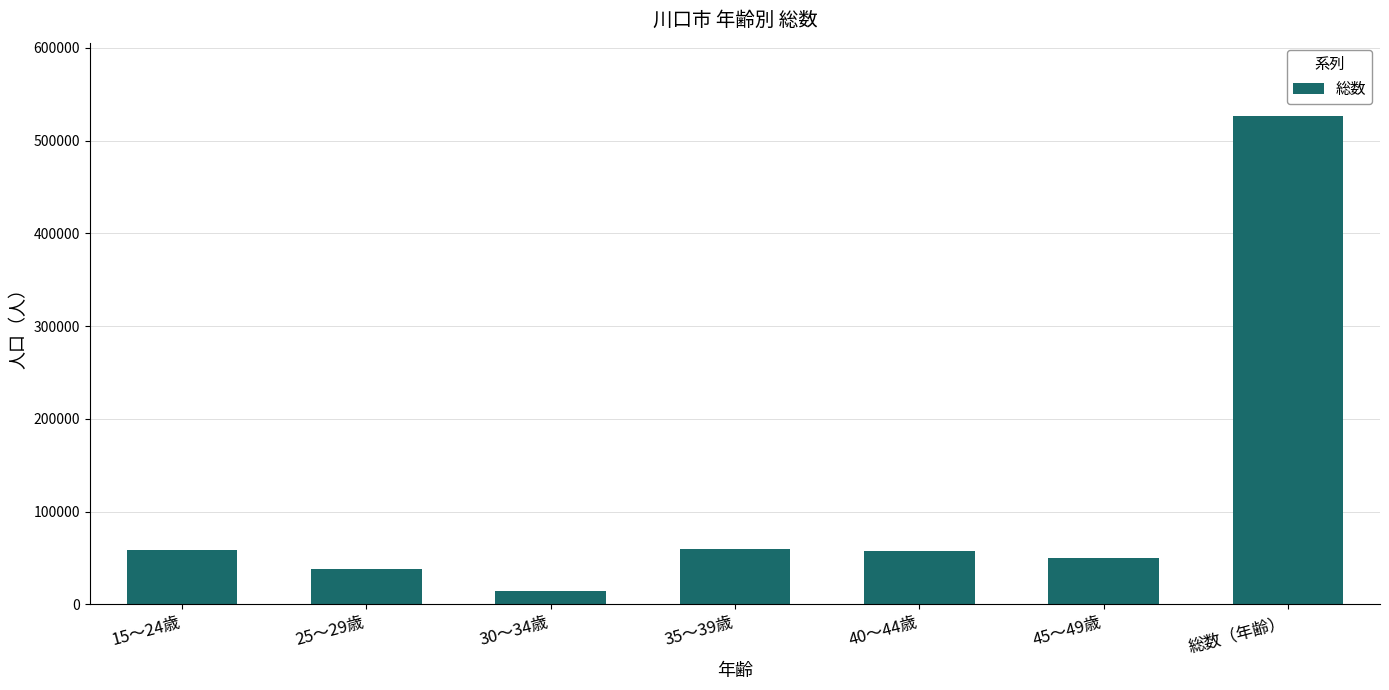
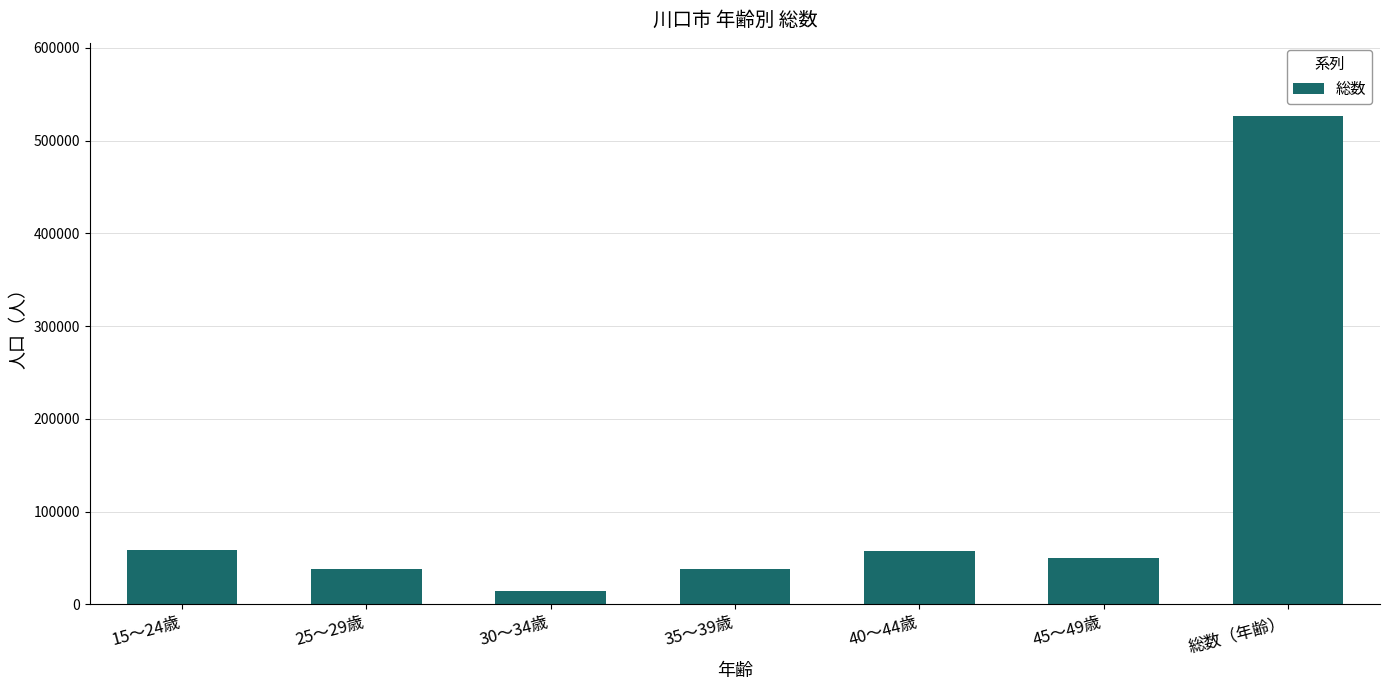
  {
    "15～24歳": 60000,
    "25～29歳": 40000,
    "30～34歳": 10000,
-   "35～39歳": 60000,
+   "35～39歳": 40000,
    "40～44歳": 60000,
    "45～49歳": 50000,
    "総数（年齢）": 530000
  }
